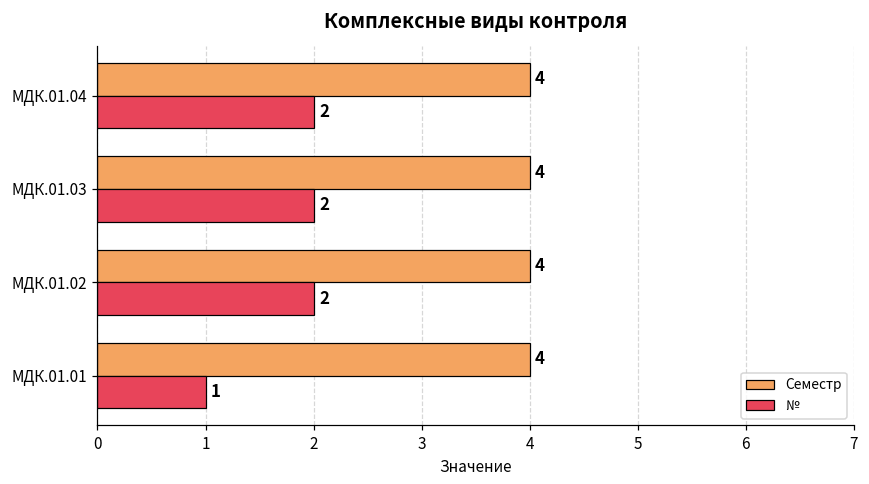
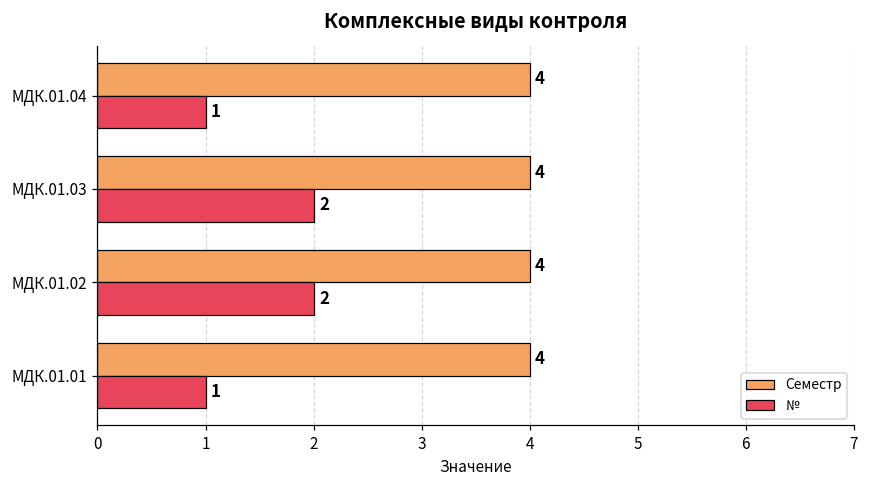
  {
    "Семестр": {
      "МДК.01.04": 4,
      "МДК.01.03": 4,
      "МДК.01.02": 4,
      "МДК.01.01": 4
    },
    "№": {
-     "МДК.01.04": 2,
+     "МДК.01.04": 1,
      "МДК.01.03": 2,
      "МДК.01.02": 2,
      "МДК.01.01": 1
    }
  }
